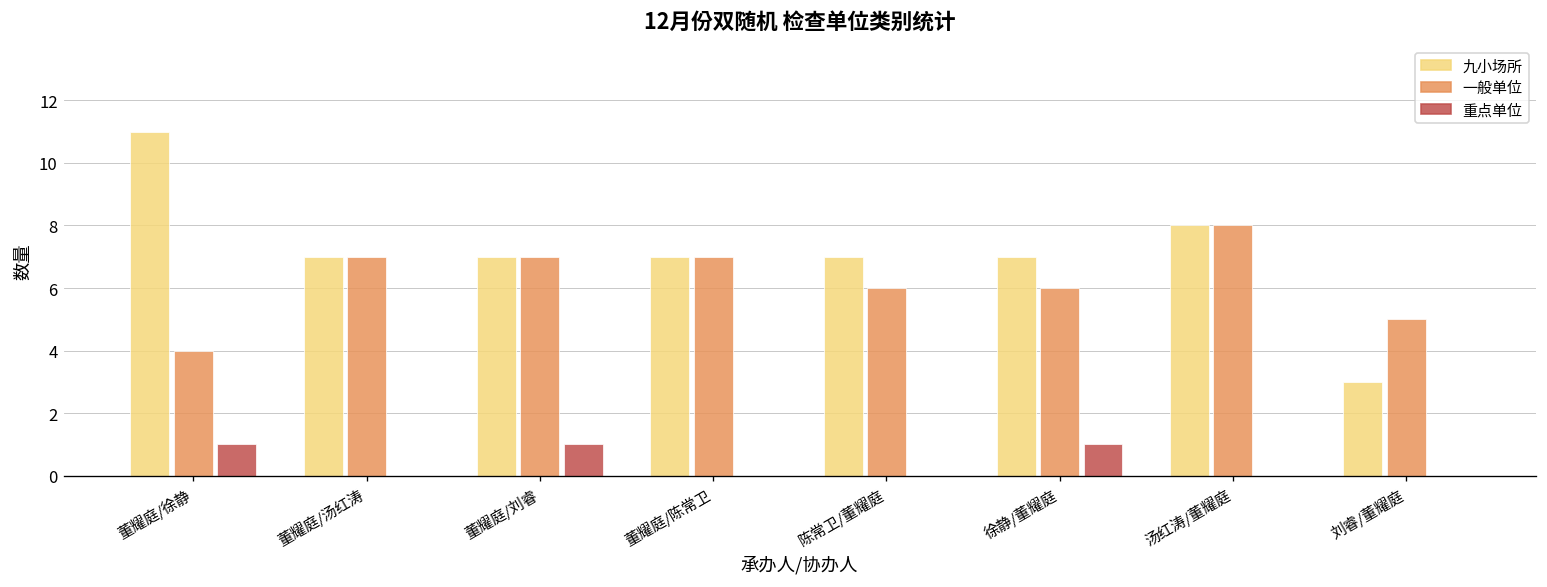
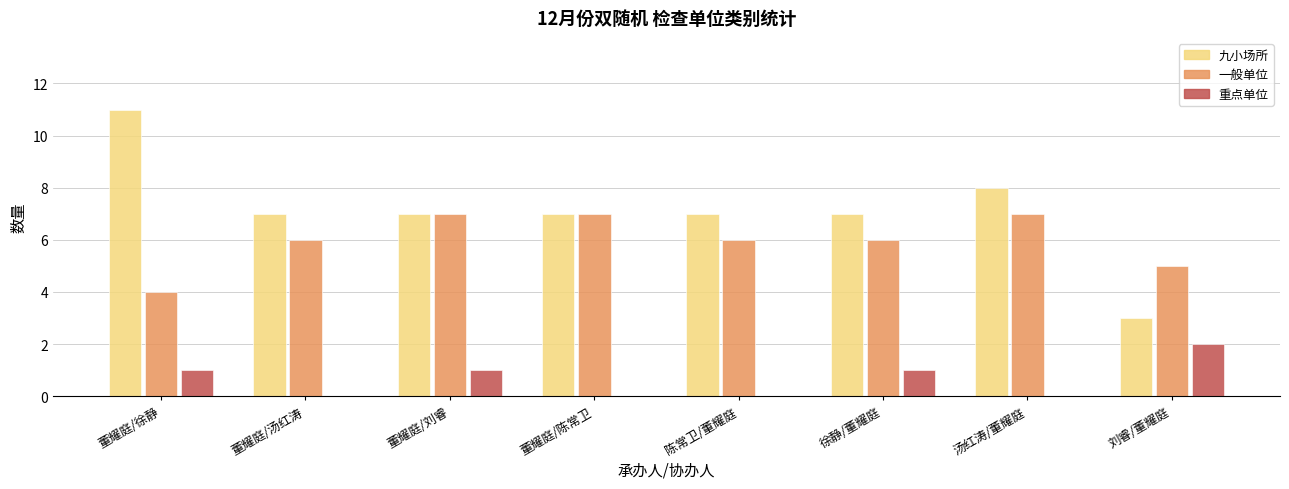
  {
    "九小场所": {
      "董耀庭/徐静": 11,
      "董耀庭/汤红涛": 7,
      "董耀庭/刘睿": 7,
      "董耀庭/陈常卫": 7,
      "陈常卫/董耀庭": 7,
      "徐静/董耀庭": 7,
      "汤红涛/董耀庭": 8,
      "刘睿/董耀庭": 3
    },
    "一般单位": {
      "董耀庭/徐静": 4,
-     "董耀庭/汤红涛": 7,
+     "董耀庭/汤红涛": 6,
      "董耀庭/刘睿": 7,
      "董耀庭/陈常卫": 7,
      "陈常卫/董耀庭": 6,
      "徐静/董耀庭": 6,
-     "汤红涛/董耀庭": 8,
+     "汤红涛/董耀庭": 7,
      "刘睿/董耀庭": 5
    },
    "重点单位": {
      "董耀庭/徐静": 1,
      "董耀庭/汤红涛": 0,
      "董耀庭/刘睿": 1,
      "董耀庭/陈常卫": 0,
      "陈常卫/董耀庭": 0,
      "徐静/董耀庭": 1,
      "汤红涛/董耀庭": 0,
-     "刘睿/董耀庭": 0
+     "刘睿/董耀庭": 2
    }
  }
